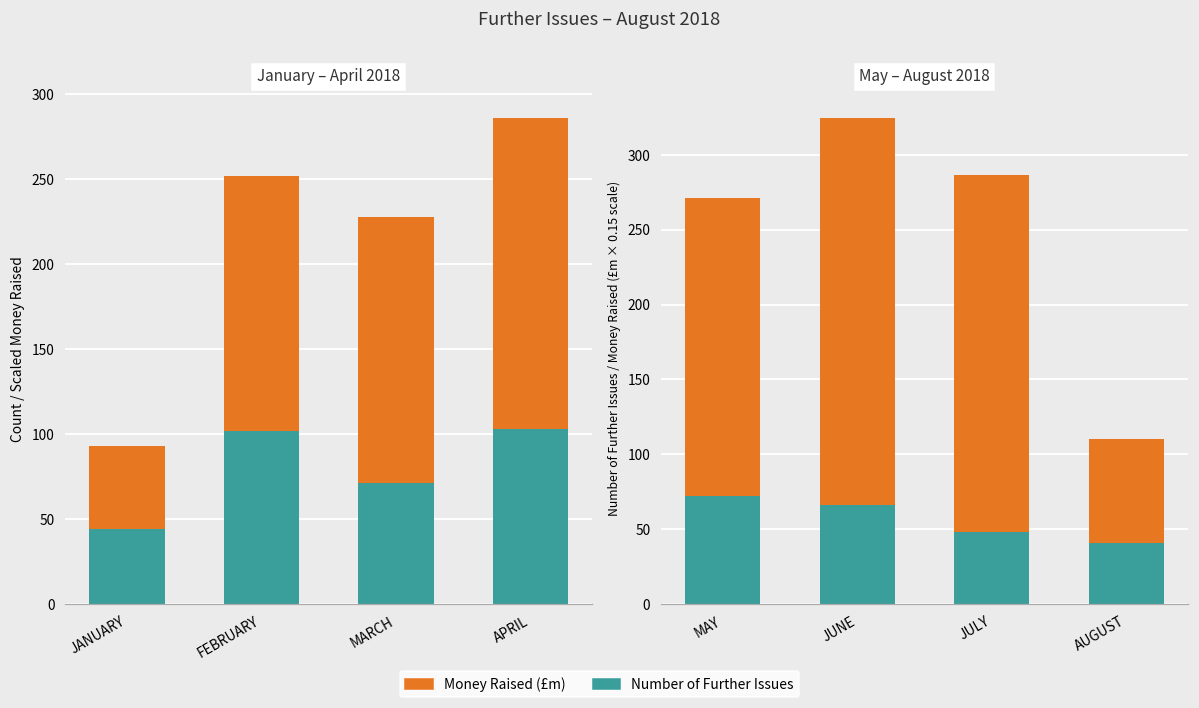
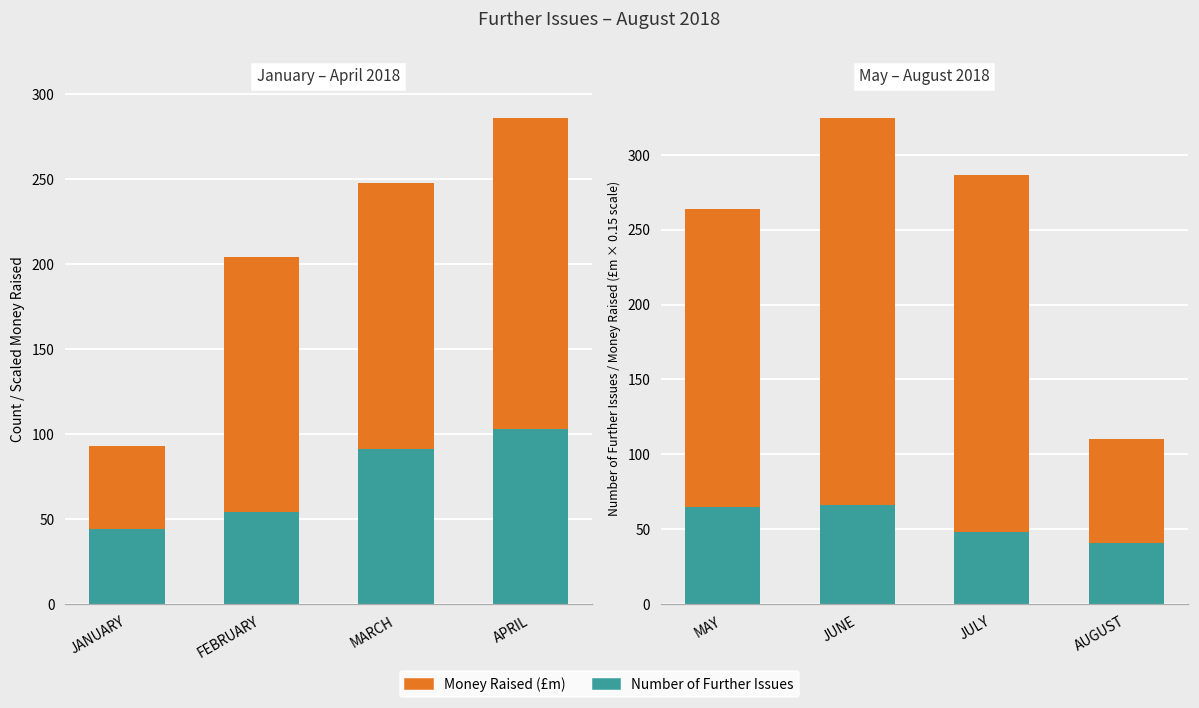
  {
    "January – April 2018": {
      "Number of Further Issues": {
        "JANUARY": 44,
-       "FEBRUARY": 102,
-       "MARCH": 71,
+       "FEBRUARY": 54,
+       "MARCH": 91,
        "APRIL": 103
      },
      "Money Raised (£m)": {
        "JANUARY": 49,
        "FEBRUARY": 150,
        "MARCH": 157,
        "APRIL": 183
      }
    },
    "May – August 2018": {
      "Number of Further Issues": {
-       "MAY": 72,
+       "MAY": 65,
        "JUNE": 66,
        "JULY": 48,
        "AUGUST": 41
      },
      "Money Raised (£m)": {
        "MAY": 199,
        "JUNE": 259,
        "JULY": 239,
        "AUGUST": 69
      }
    }
  }
